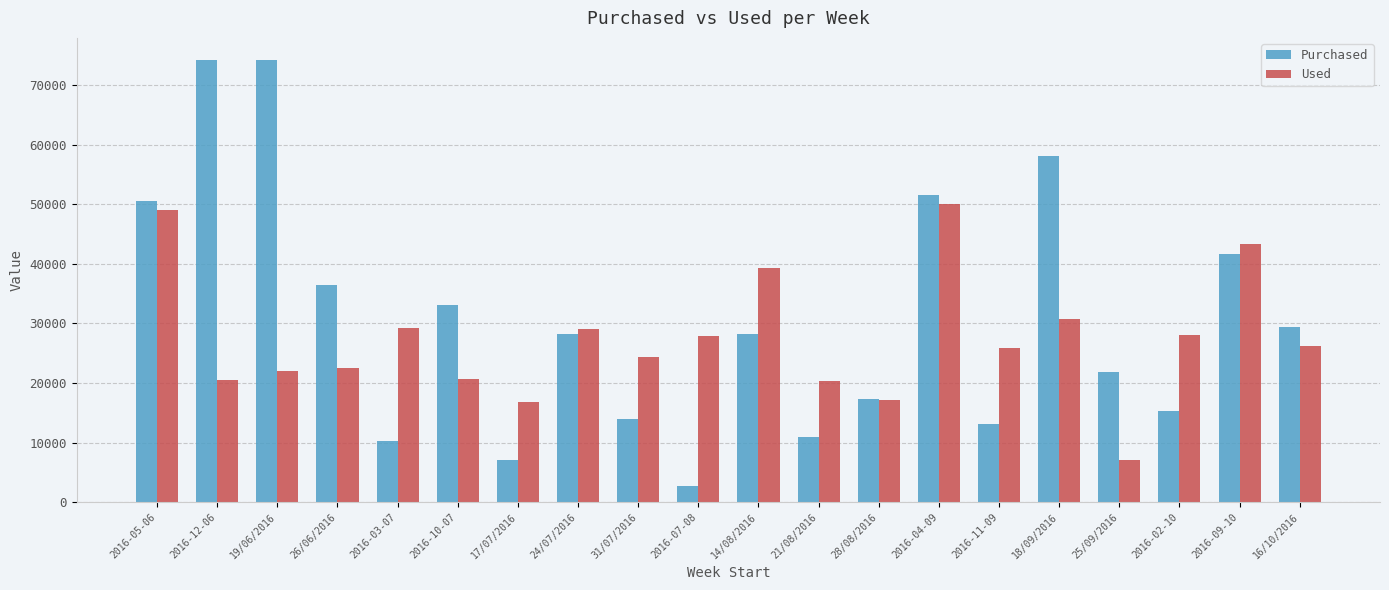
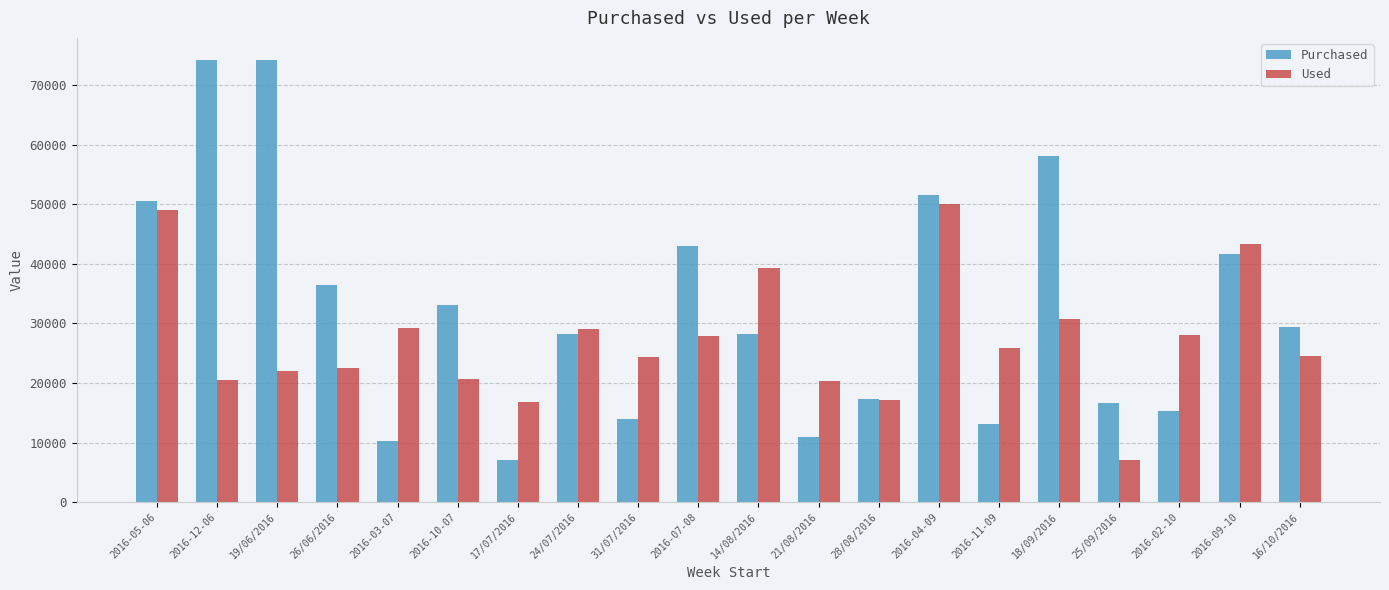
  {
    "Purchased": {
      "2016-05-06": 51000,
      "2016-12-06": 74000,
      "19/06/2016": 74000,
      "26/06/2016": 36000,
      "2016-03-07": 10000,
      "2016-10-07": 33000,
      "17/07/2016": 7000,
      "24/07/2016": 28000,
      "31/07/2016": 14000,
-     "2016-07-08": 3000,
+     "2016-07-08": 43000,
      "14/08/2016": 28000,
      "21/08/2016": 11000,
      "28/08/2016": 17000,
      "2016-04-09": 51000,
      "2016-11-09": 13000,
      "18/09/2016": 58000,
-     "25/09/2016": 22000,
+     "25/09/2016": 17000,
      "2016-02-10": 15000,
      "2016-09-10": 42000,
      "16/10/2016": 29000
    },
    "Used": {
      "2016-05-06": 49000,
      "2016-12-06": 21000,
      "19/06/2016": 22000,
      "26/06/2016": 23000,
      "2016-03-07": 29000,
      "2016-10-07": 21000,
      "17/07/2016": 17000,
      "24/07/2016": 29000,
      "31/07/2016": 24000,
      "2016-07-08": 28000,
      "14/08/2016": 39000,
      "21/08/2016": 20000,
      "28/08/2016": 17000,
      "2016-04-09": 50000,
      "2016-11-09": 26000,
      "18/09/2016": 31000,
      "25/09/2016": 7000,
      "2016-02-10": 28000,
      "2016-09-10": 43000,
-     "16/10/2016": 26000
+     "16/10/2016": 24000
    }
  }
